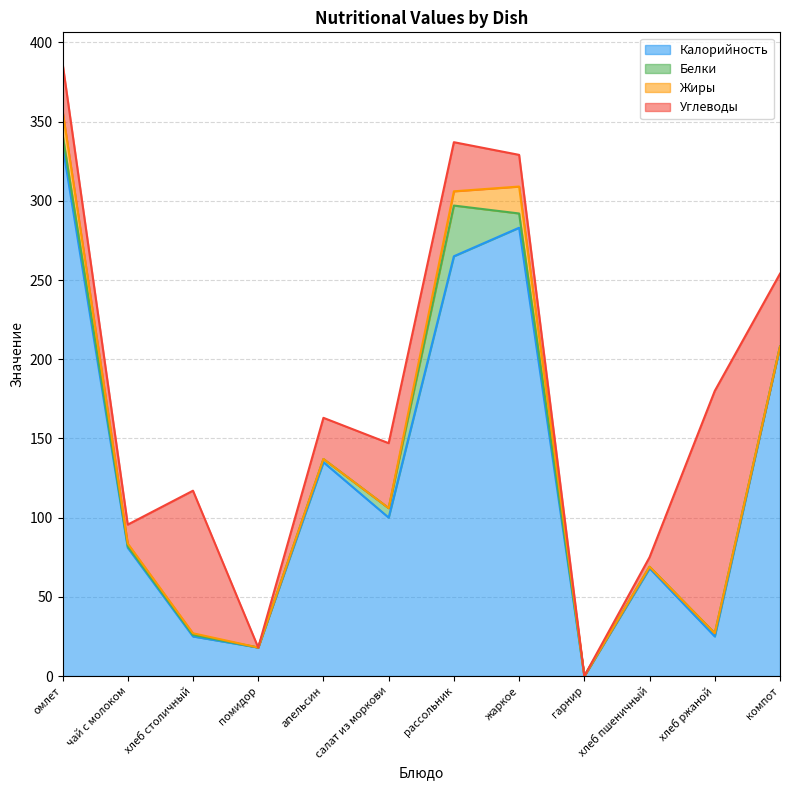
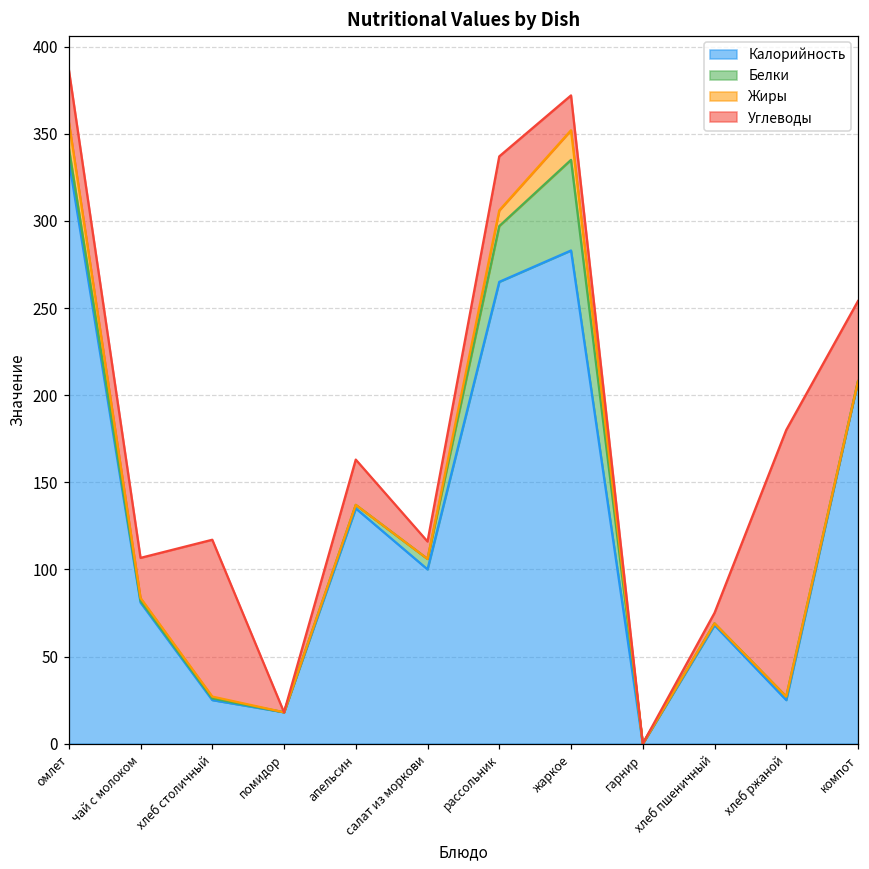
  {
    "Калорийность": {
      "омлет": 335,
      "апельсин": 135,
      "салат из моркови": 100,
      "рассольник": 265,
      "жаркое": 283,
      "хлеб ржаной": 25
    },
    "Белки": {
      "омлет": 7,
      "рассольник": 32,
-     "жаркое": 9
+     "жаркое": 52
    },
    "Жиры": {
      "омлет": 15,
      "рассольник": 9,
      "жаркое": 17
    },
    "Углеводы": {
      "омлет": 30,
-     "чай с молоком": 12,
+     "чай с молоком": 23,
      "хлеб столичный": 90,
      "апельсин": 26,
-     "салат из моркови": 41,
+     "салат из моркови": 10,
      "рассольник": 31,
      "жаркое": 20,
      "хлеб пшеничный": 6,
      "хлеб ржаной": 153,
      "компот": 46
    }
  }
